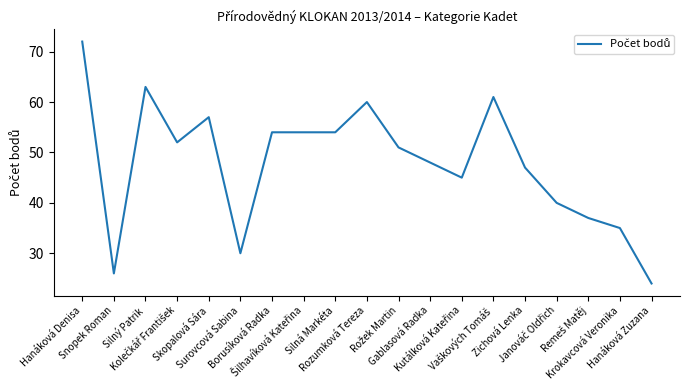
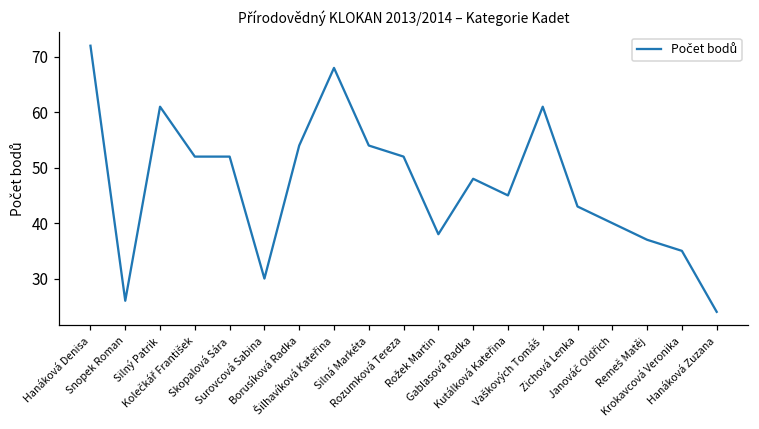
  {
    "Hanáková Denisa": 72,
    "Snopek Roman": 26,
-   "Silný Patrik": 63,
+   "Silný Patrik": 61,
    "Kolečkář František": 52,
-   "Skopalová Sára": 57,
+   "Skopalová Sára": 52,
    "Surovcová Sabina": 30,
    "Borusíková Radka": 54,
-   "Šilhavíková Kateřina": 54,
+   "Šilhavíková Kateřina": 68,
    "Silná Markéta": 54,
-   "Rozumková Tereza": 60,
-   "Rožek Martin": 51,
+   "Rozumková Tereza": 52,
+   "Rožek Martin": 38,
    "Gablasová Radka": 48,
    "Kutálková Kateřina": 45,
    "Vaškových Tomáš": 61,
-   "Zichová Lenka": 47,
+   "Zichová Lenka": 43,
    "Janováč Oldřich": 40,
    "Remeš Matěj": 37,
    "Krokavcová Veronika": 35,
    "Hanáková Zuzana": 24
  }
